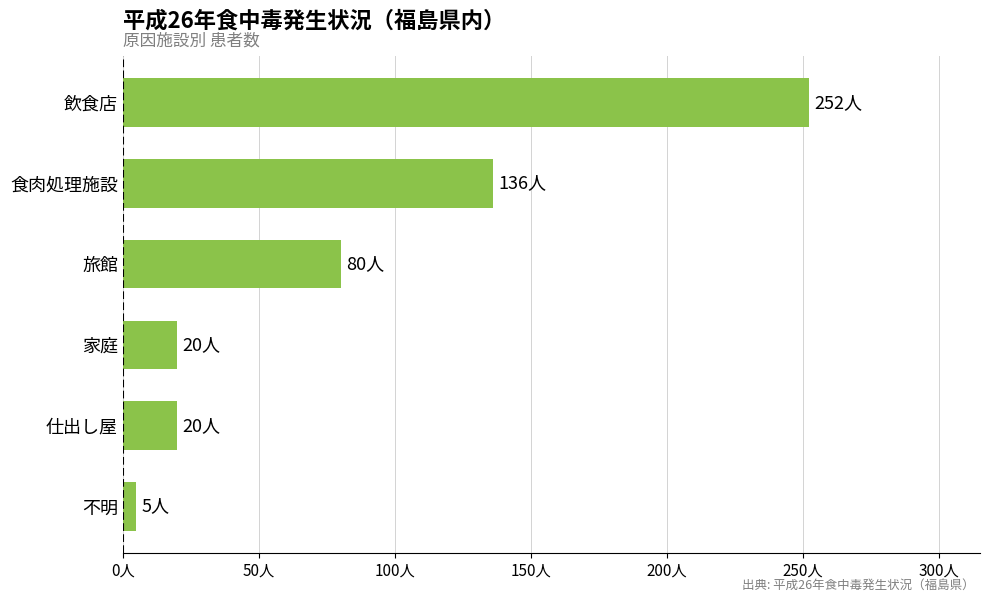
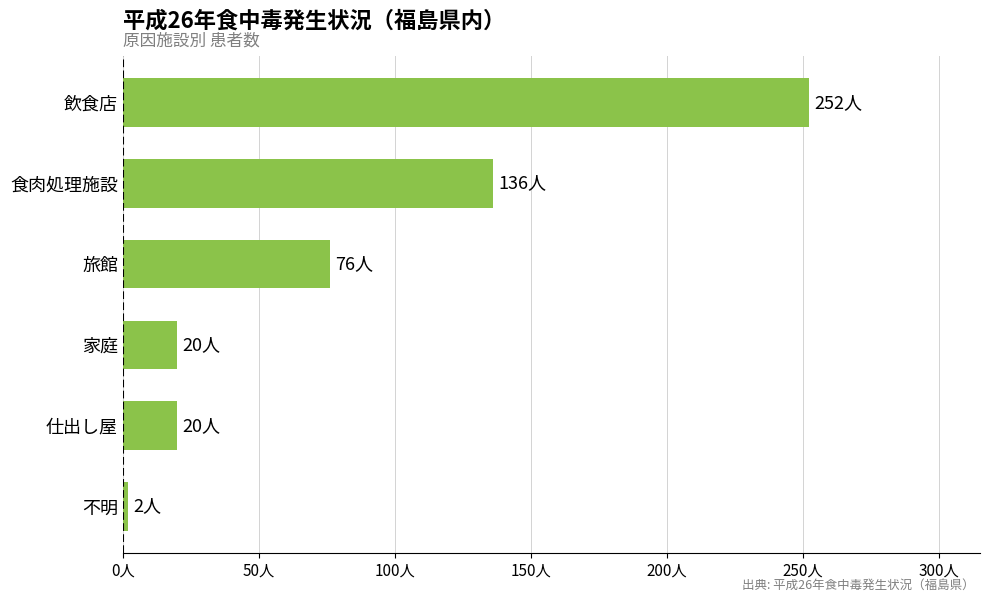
  {
    "飲食店": "252人",
    "食肉処理施設": "136人",
-   "旅館": "80人",
+   "旅館": "76人",
    "家庭": "20人",
    "仕出し屋": "20人",
-   "不明": "5人"
+   "不明": "2人"
  }
